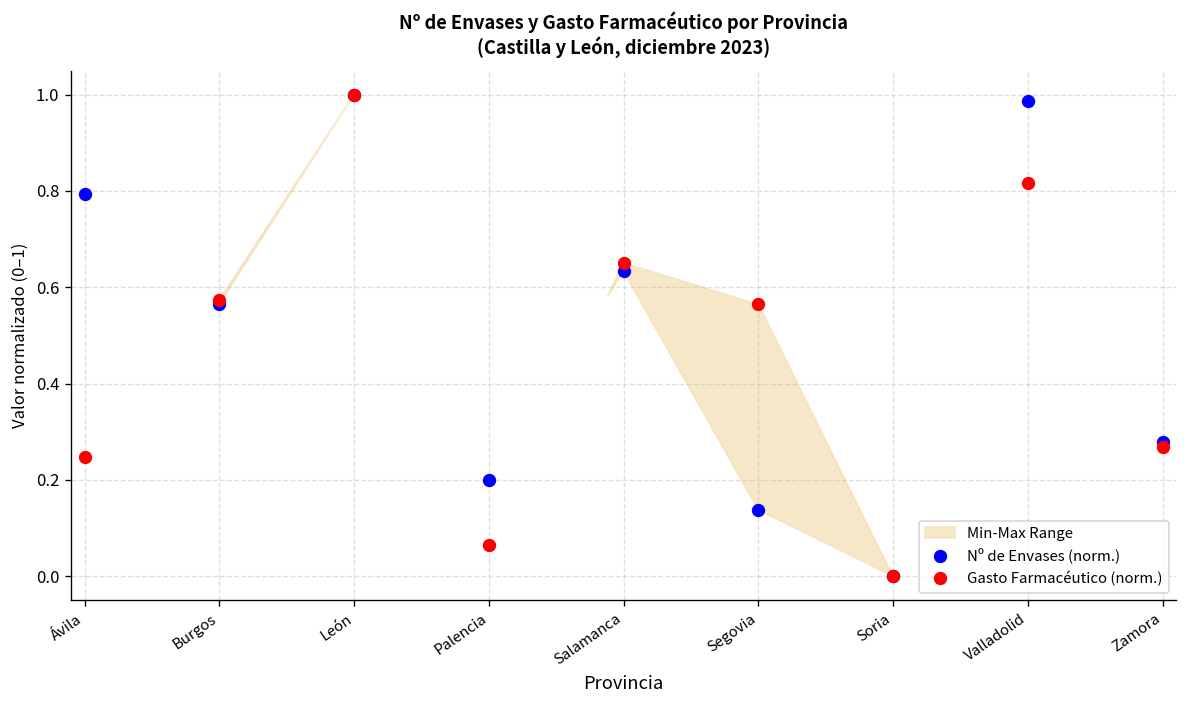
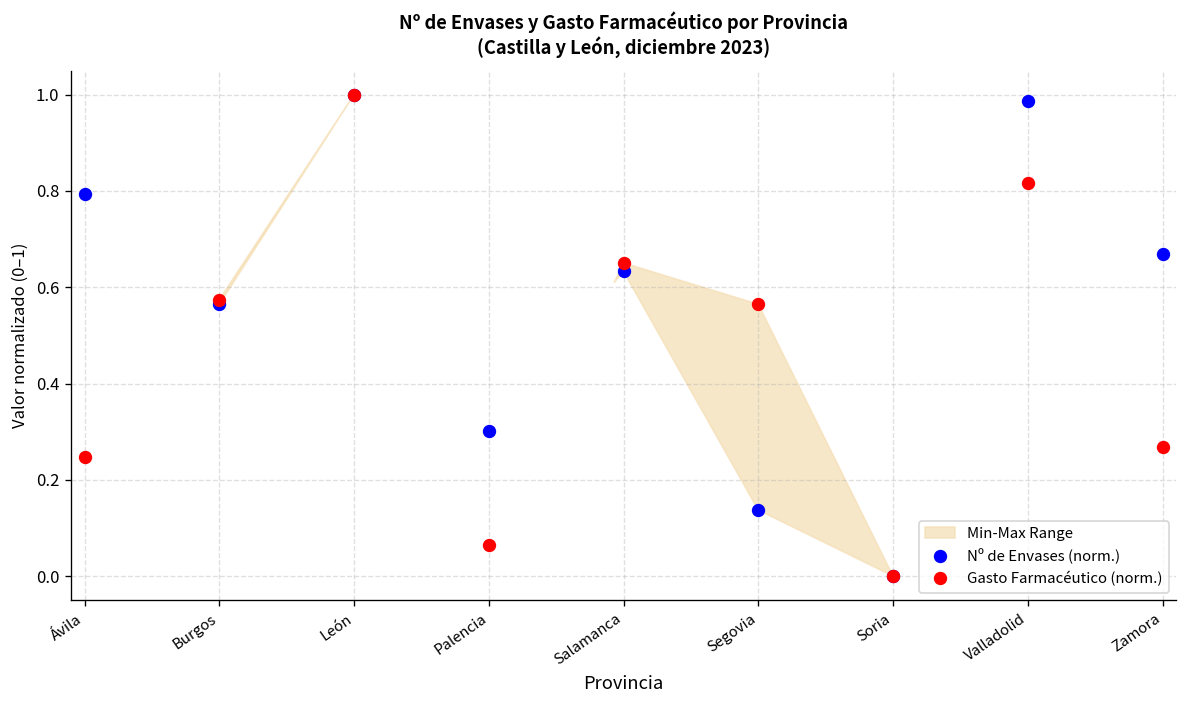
  {
    "Nº de Envases (norm.)": {
      "Ávila": 0.79,
      "Burgos": 0.56,
-     "Palencia": 0.20,
+     "Palencia": 0.30,
      "Salamanca": 0.63,
      "Segovia": 0.14,
      "Valladolid": 0.99,
-     "Zamora": 0.28
+     "Zamora": 0.67
    },
    "Gasto Farmacéutico (norm.)": {
      "Ávila": 0.25,
      "Burgos": 0.57,
      "Palencia": 0.07,
      "Salamanca": 0.65,
      "Segovia": 0.56,
      "Valladolid": 0.82,
      "Zamora": 0.27
    }
  }
